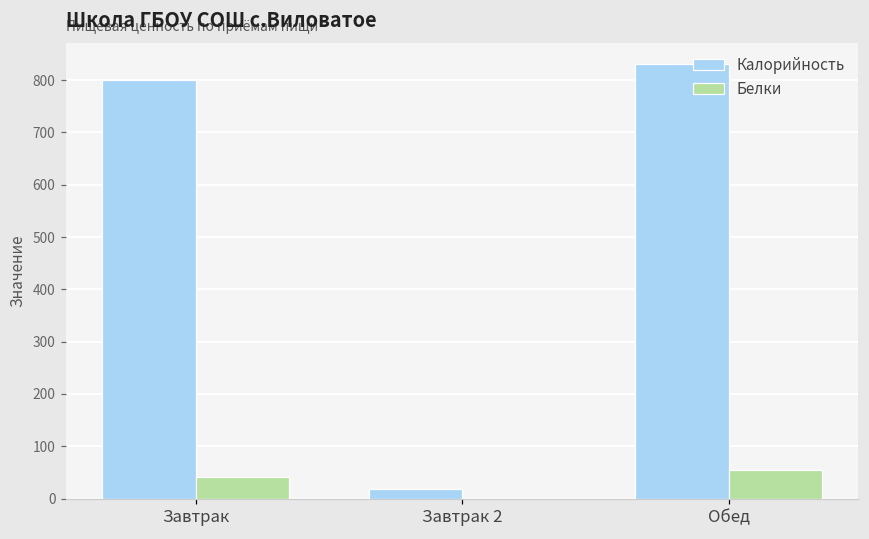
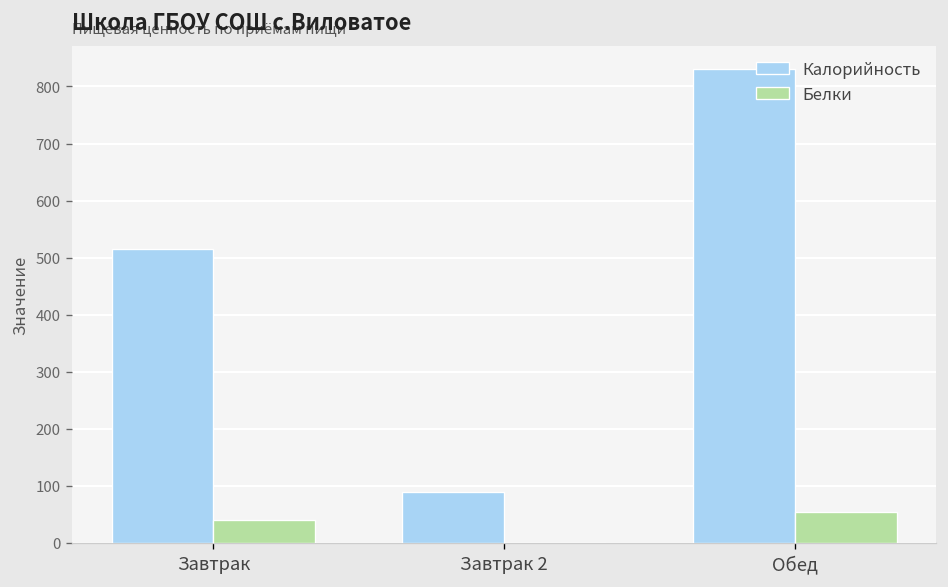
  {
    "Калорийность": {
-     "Завтрак": 800,
-     "Завтрак 2": 20,
+     "Завтрак": 520,
+     "Завтрак 2": 90,
      "Обед": 830
    },
    "Белки": {
      "Завтрак": 40,
      "Завтрак 2": 0,
      "Обед": 50
    }
  }
